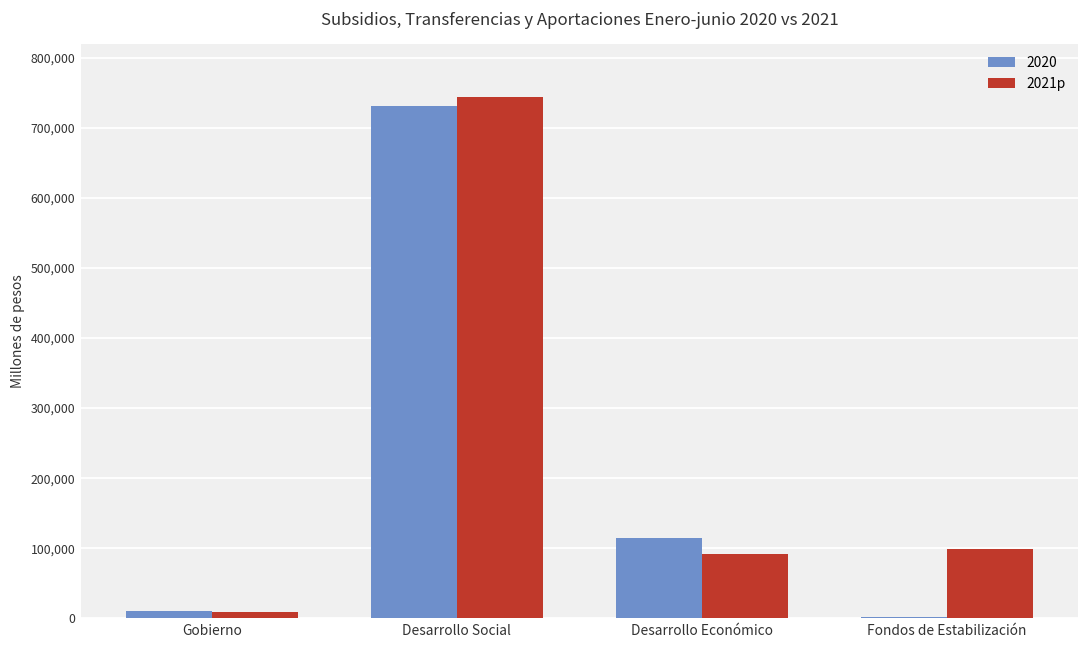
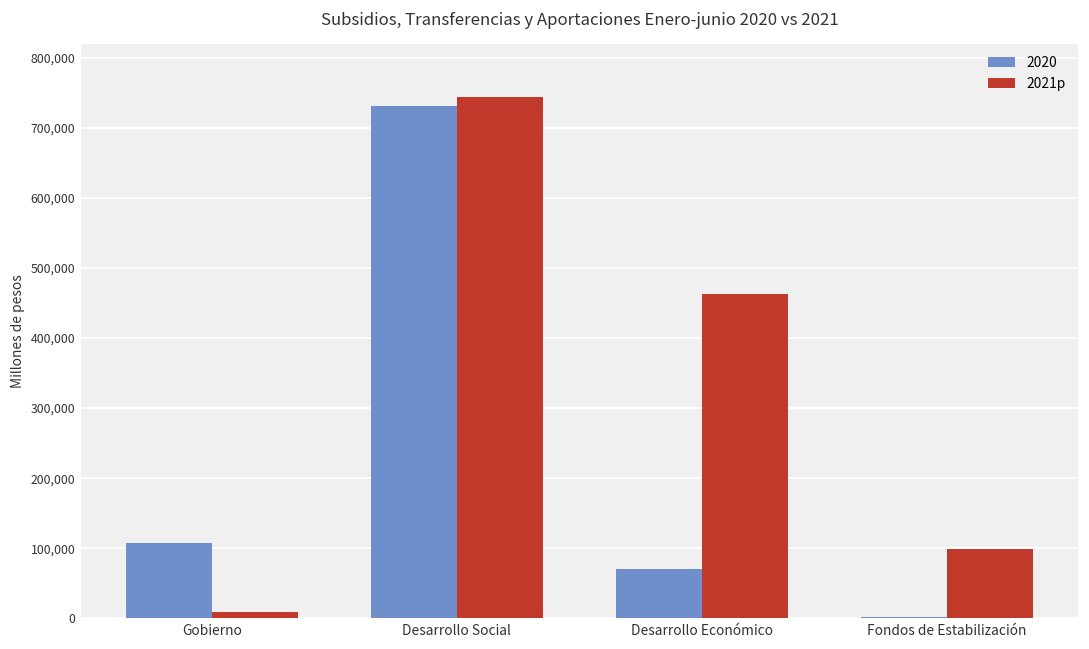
  {
    "2020": {
-     "Gobierno": "10,000",
+     "Gobierno": "110,000",
      "Desarrollo Social": "730,000",
-     "Desarrollo Económico": "110,000"
+     "Desarrollo Económico": "70,000"
    },
    "2021p": {
      "Gobierno": "10,000",
      "Desarrollo Social": "740,000",
-     "Desarrollo Económico": "90,000",
+     "Desarrollo Económico": "460,000",
      "Fondos de Estabilización": "100,000"
    }
  }
